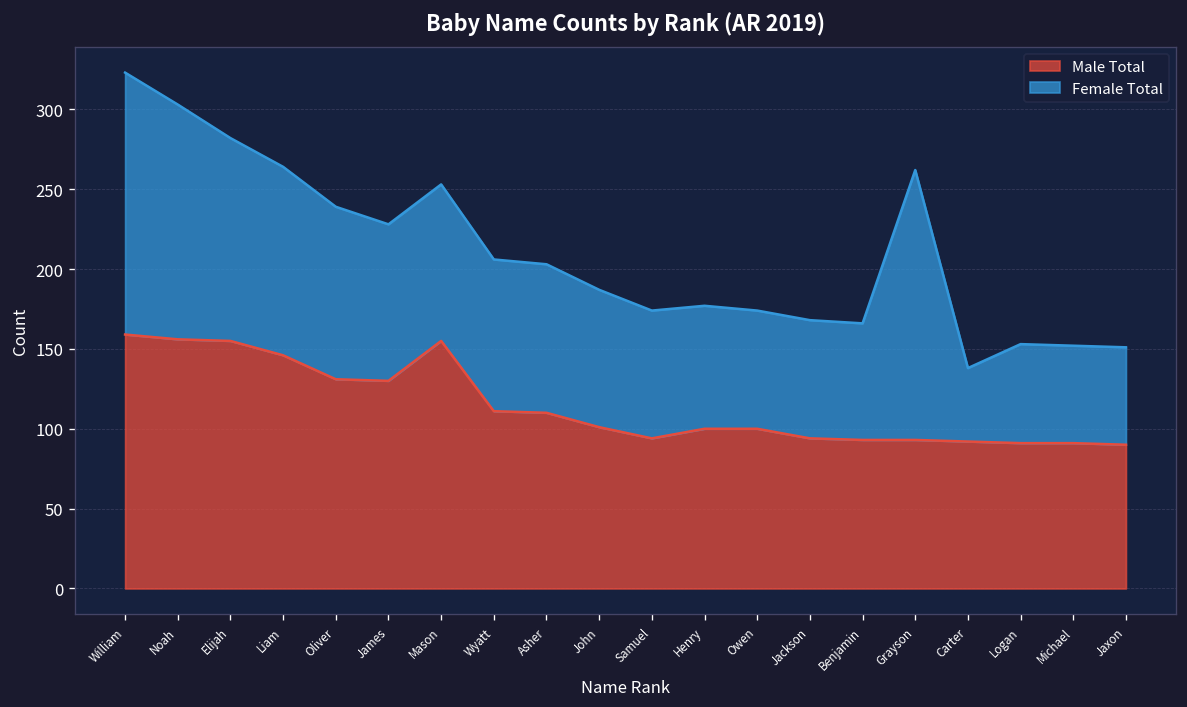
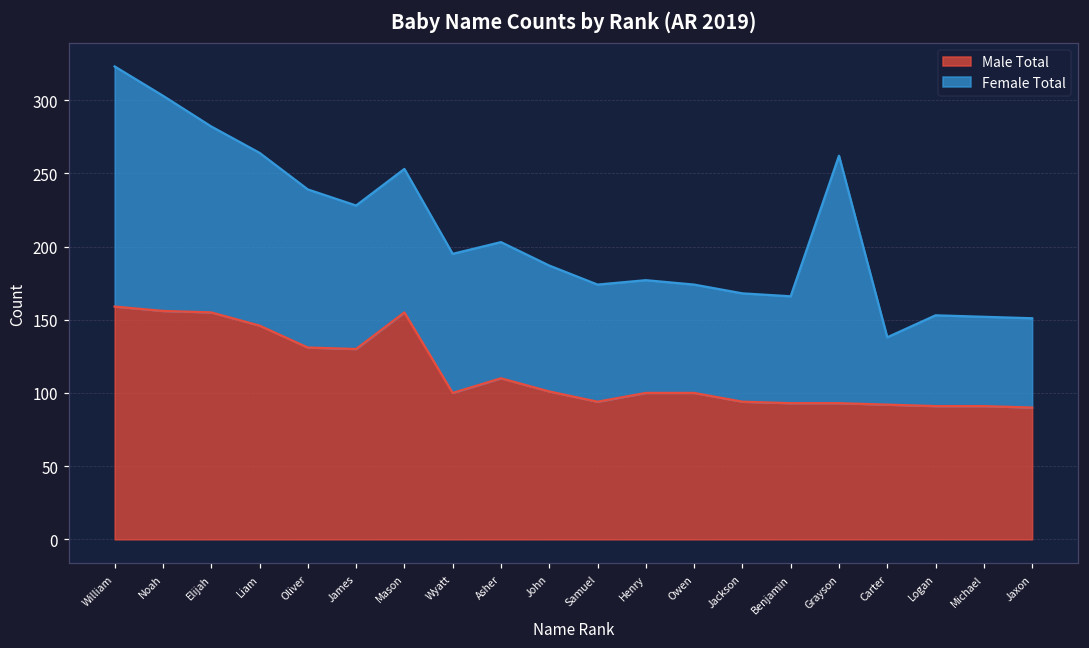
  {
    "Male Total": {
      "William": 159,
      "Noah": 156,
      "Elijah": 155,
      "Liam": 146,
      "Oliver": 131,
      "James": 130,
      "Mason": 155,
-     "Wyatt": 111,
+     "Wyatt": 100,
      "Asher": 110,
      "John": 101,
      "Samuel": 94,
      "Henry": 100,
      "Owen": 100,
      "Jackson": 94,
      "Benjamin": 93,
      "Grayson": 93,
      "Carter": 92,
      "Logan": 91,
      "Michael": 91,
      "Jaxon": 90
    },
    "Female Total": {
      "William": 164,
      "Noah": 147,
      "Elijah": 127,
      "Liam": 118,
      "Oliver": 108,
      "James": 98,
      "Mason": 98,
      "Wyatt": 95,
      "Asher": 93,
      "John": 86,
      "Samuel": 80,
      "Henry": 77,
      "Owen": 74,
      "Jackson": 74,
      "Benjamin": 73,
      "Grayson": 169,
      "Carter": 46,
      "Logan": 62,
      "Michael": 61,
      "Jaxon": 61
    }
  }
